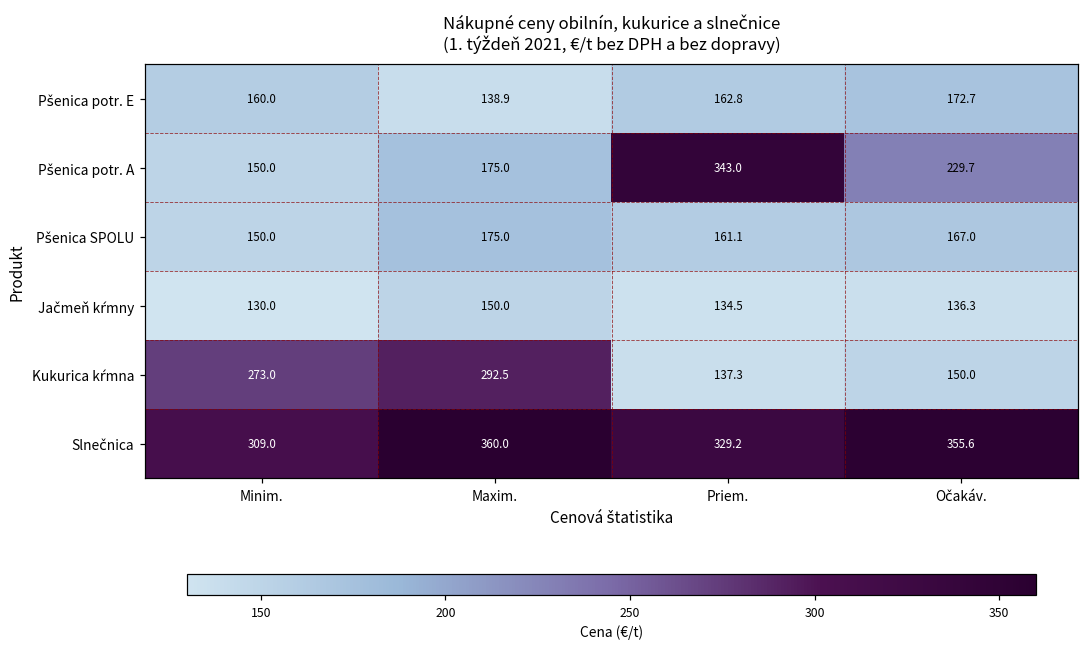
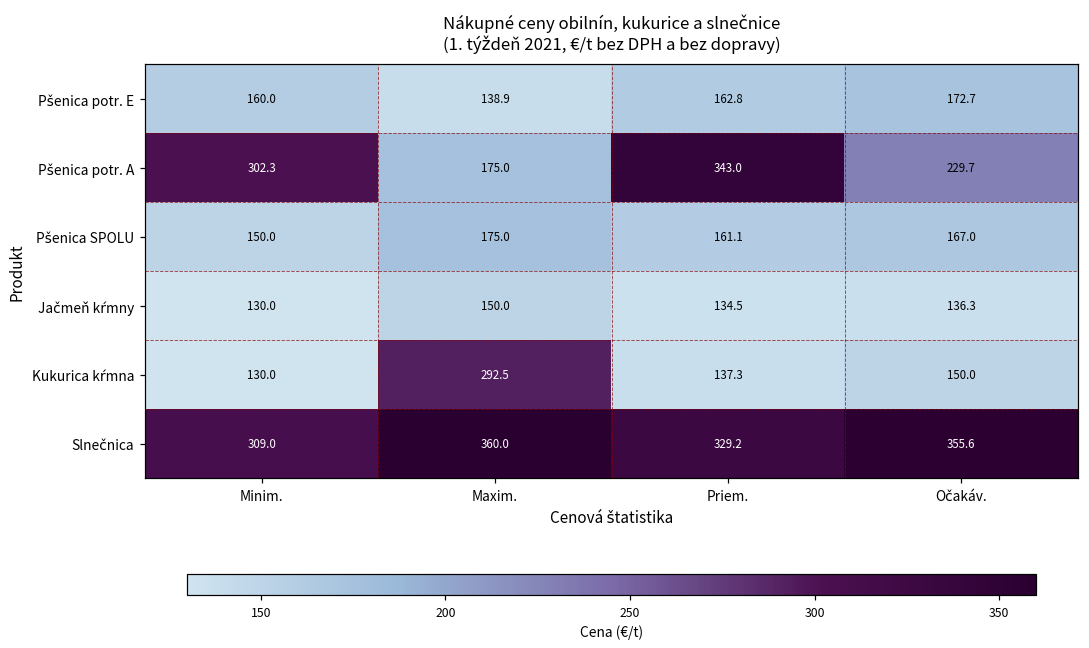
  {
    "Pšenica potr. E": {
      "Minim.": 160.0,
      "Maxim.": 138.9,
      "Priem.": 162.8,
      "Očakáv.": 172.7
    },
    "Pšenica potr. A": {
-     "Minim.": 150.0,
+     "Minim.": 302.3,
      "Maxim.": 175.0,
      "Priem.": 343.0,
      "Očakáv.": 229.7
    },
    "Pšenica SPOLU": {
      "Minim.": 150.0,
      "Maxim.": 175.0,
      "Priem.": 161.1,
      "Očakáv.": 167.0
    },
    "Jačmeň kŕmny": {
      "Minim.": 130.0,
      "Maxim.": 150.0,
      "Priem.": 134.5,
      "Očakáv.": 136.3
    },
    "Kukurica kŕmna": {
-     "Minim.": 273.0,
+     "Minim.": 130.0,
      "Maxim.": 292.5,
      "Priem.": 137.3,
      "Očakáv.": 150.0
    },
    "Slnečnica": {
      "Minim.": 309.0,
      "Maxim.": 360.0,
      "Priem.": 329.2,
      "Očakáv.": 355.6
    }
  }
